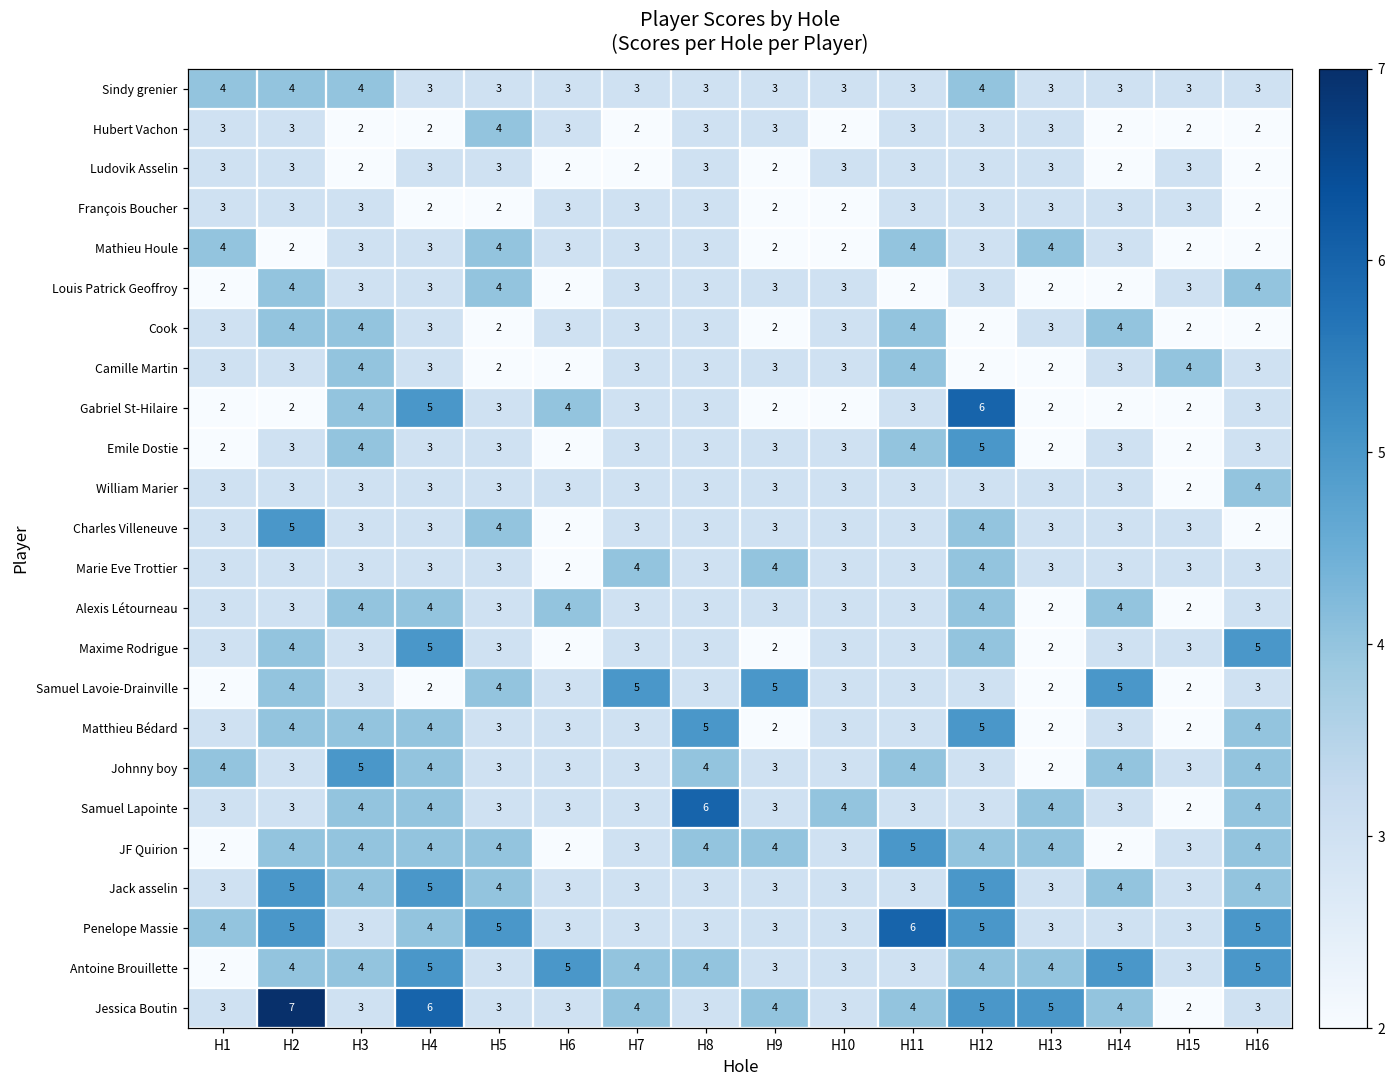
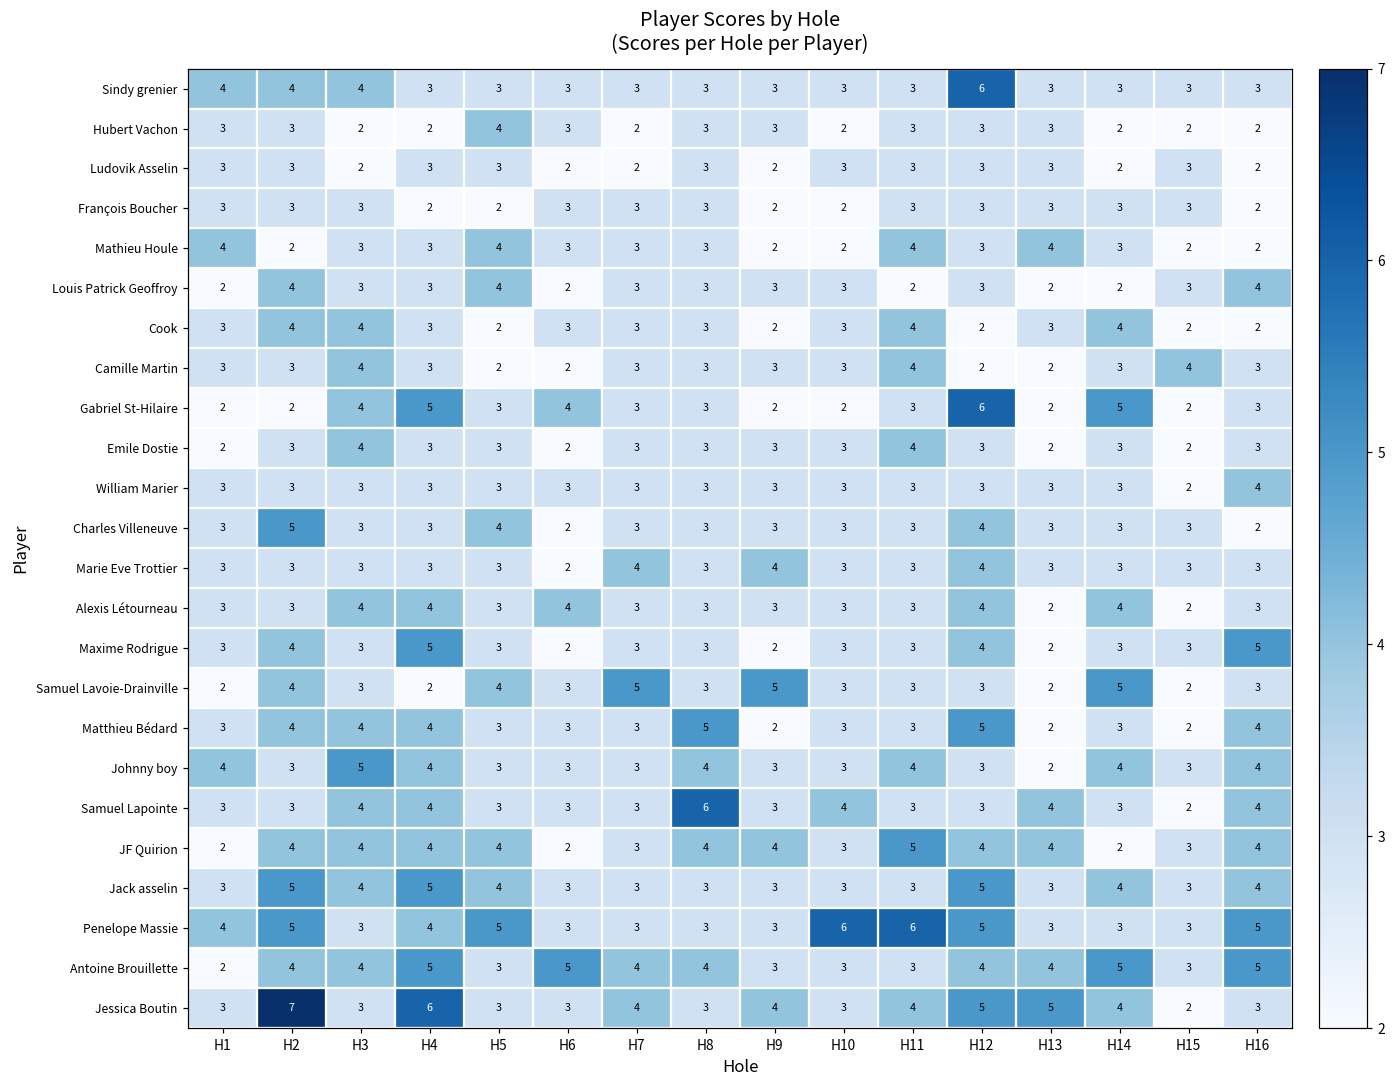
  {
    "Sindy grenier": {
      "H1": 4,
      "H2": 4,
      "H3": 4,
      "H4": 3,
      "H5": 3,
      "H6": 3,
      "H7": 3,
      "H8": 3,
      "H9": 3,
      "H10": 3,
      "H11": 3,
-     "H12": 4,
+     "H12": 6,
      "H13": 3,
      "H14": 3,
      "H15": 3,
      "H16": 3
    },
    "Gabriel St-Hilaire": {
      "H1": 2,
      "H2": 2,
      "H3": 4,
      "H4": 5,
      "H5": 3,
      "H6": 4,
      "H7": 3,
      "H8": 3,
      "H9": 2,
      "H10": 2,
      "H11": 3,
      "H12": 6,
      "H13": 2,
-     "H14": 2,
+     "H14": 5,
      "H15": 2,
      "H16": 3
    },
    "Emile Dostie": {
      "H1": 2,
      "H2": 3,
      "H3": 4,
      "H4": 3,
      "H5": 3,
      "H6": 2,
      "H7": 3,
      "H8": 3,
      "H9": 3,
      "H10": 3,
      "H11": 4,
-     "H12": 5,
+     "H12": 3,
      "H13": 2,
      "H14": 3,
      "H15": 2,
      "H16": 3
    },
    "Penelope Massie": {
      "H1": 4,
      "H2": 5,
      "H3": 3,
      "H4": 4,
      "H5": 5,
      "H6": 3,
      "H7": 3,
      "H8": 3,
      "H9": 3,
-     "H10": 3,
+     "H10": 6,
      "H11": 6,
      "H12": 5,
      "H13": 3,
      "H14": 3,
      "H15": 3,
      "H16": 5
    }
  }
